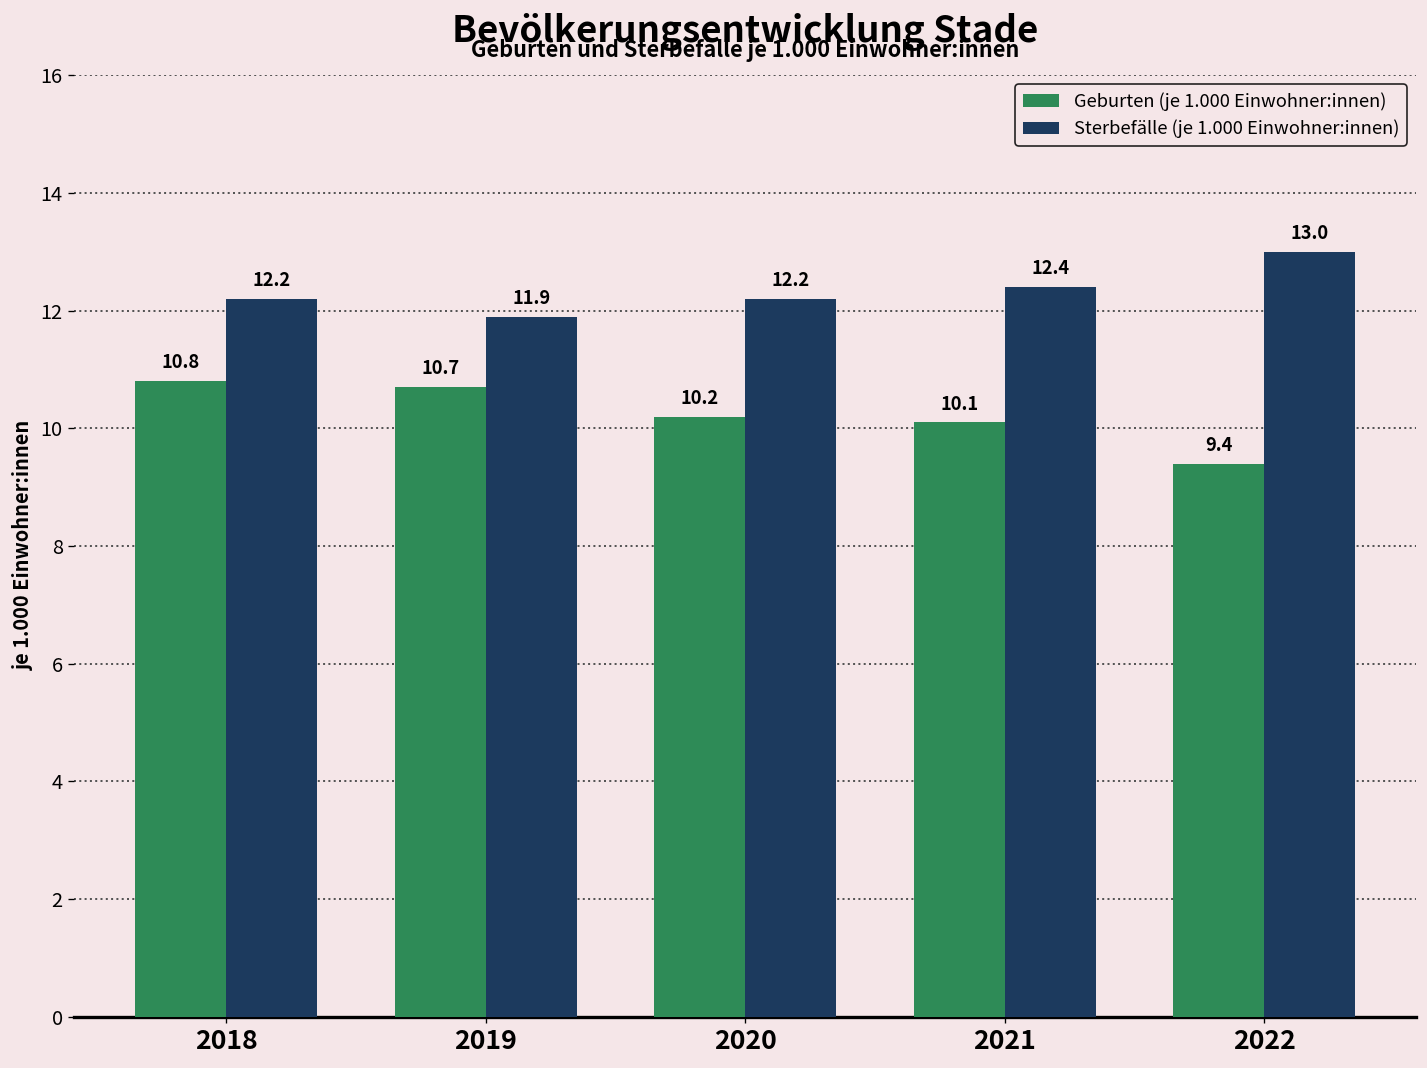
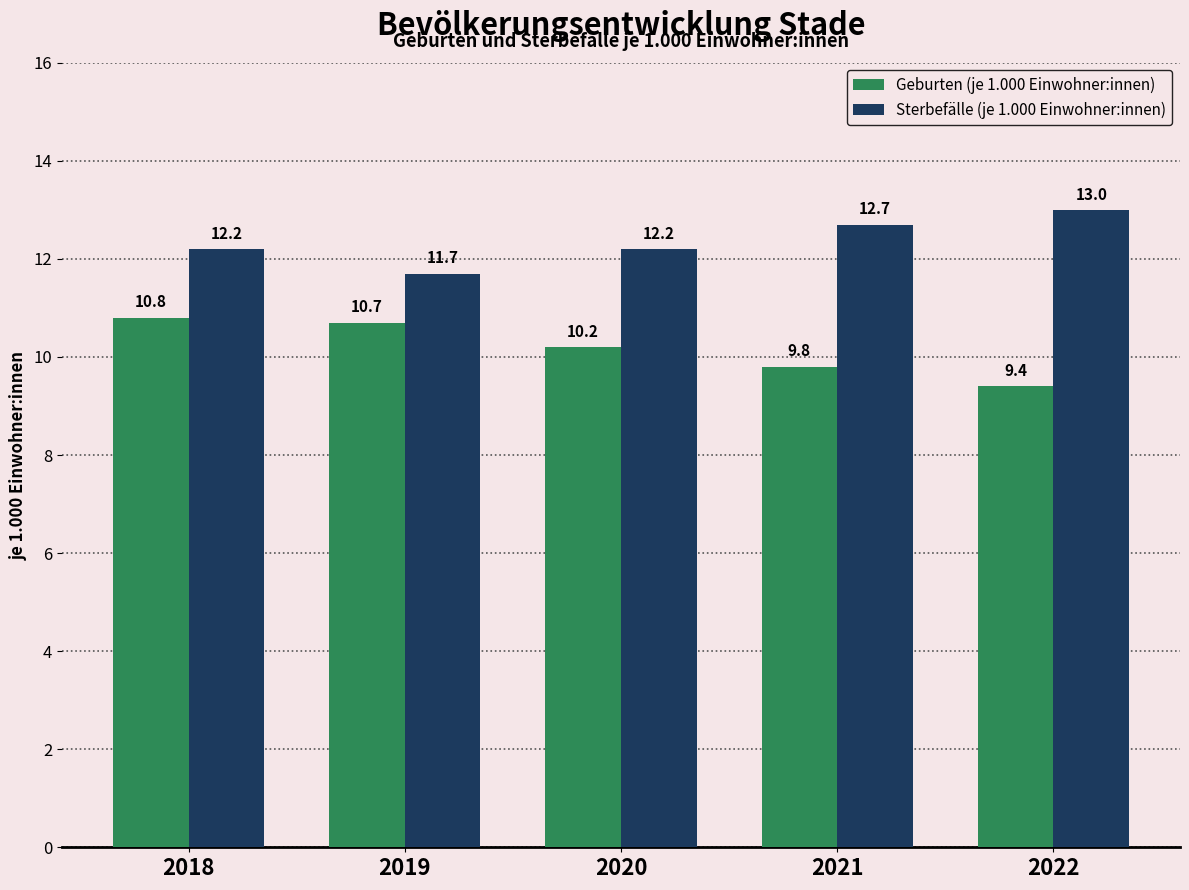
  {
    "Geburten (je 1.000 Einwohner:innen)": {
      "2018": 10.8,
      "2019": 10.7,
      "2020": 10.2,
-     "2021": 10.1,
+     "2021": 9.8,
      "2022": 9.4
    },
    "Sterbefälle (je 1.000 Einwohner:innen)": {
      "2018": 12.2,
-     "2019": 11.9,
+     "2019": 11.7,
      "2020": 12.2,
-     "2021": 12.4,
+     "2021": 12.7,
      "2022": 13.0
    }
  }
